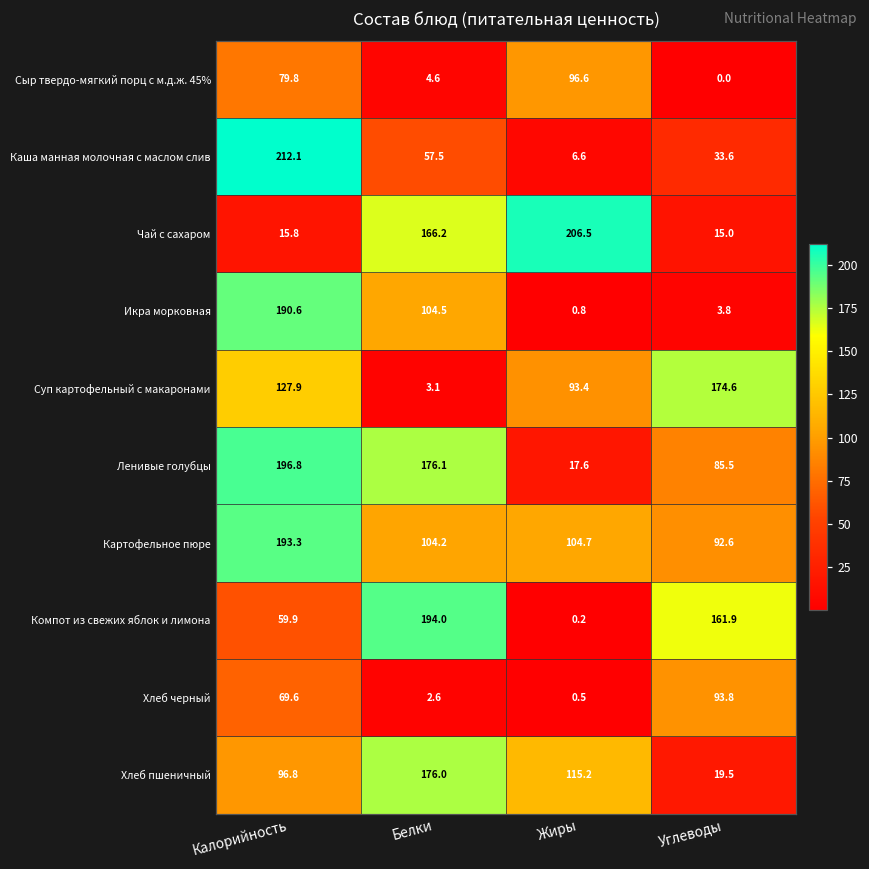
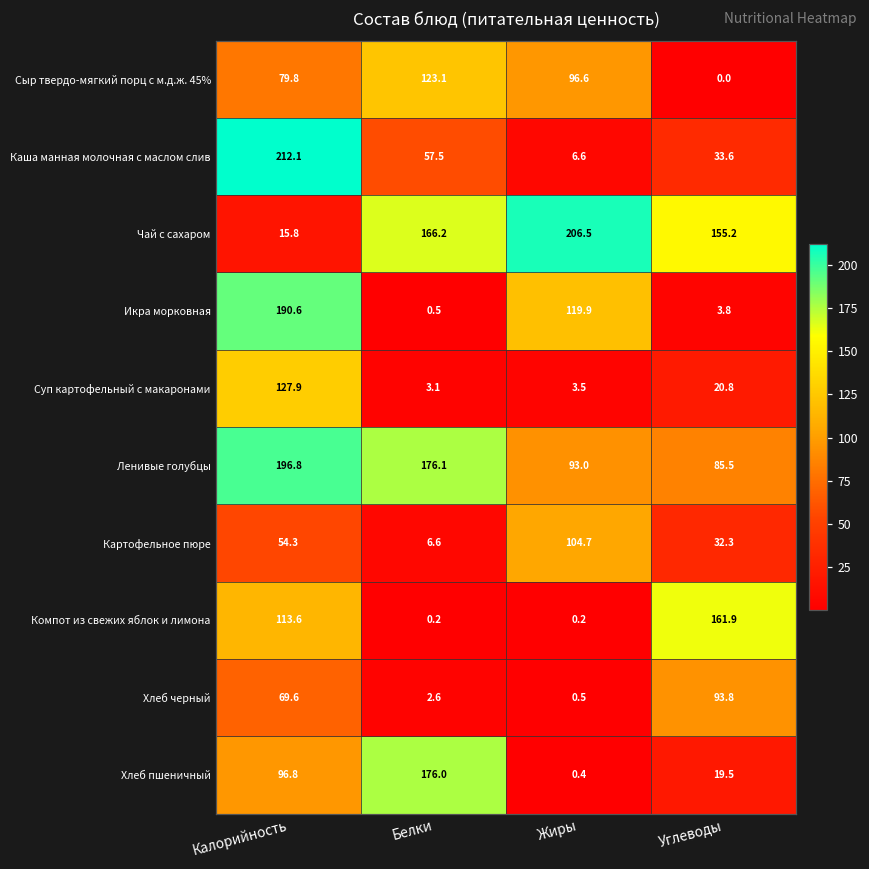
  {
    "Сыр твердо-мягкий порц с м.д.ж. 45%": {
      "Калорийность": 79.8,
-     "Белки": 4.6,
+     "Белки": 123.1,
      "Жиры": 96.6,
      "Углеводы": 0.0
    },
    "Каша манная молочная с маслом слив": {
      "Калорийность": 212.1,
      "Белки": 57.5,
      "Жиры": 6.6,
      "Углеводы": 33.6
    },
    "Чай с сахаром": {
      "Калорийность": 15.8,
      "Белки": 166.2,
      "Жиры": 206.5,
-     "Углеводы": 15.0
+     "Углеводы": 155.2
    },
    "Икра морковная": {
      "Калорийность": 190.6,
-     "Белки": 104.5,
-     "Жиры": 0.8,
+     "Белки": 0.5,
+     "Жиры": 119.9,
      "Углеводы": 3.8
    },
    "Суп картофельный с макаронами": {
      "Калорийность": 127.9,
      "Белки": 3.1,
-     "Жиры": 93.4,
-     "Углеводы": 174.6
+     "Жиры": 3.5,
+     "Углеводы": 20.8
    },
    "Ленивые голубцы": {
      "Калорийность": 196.8,
      "Белки": 176.1,
-     "Жиры": 17.6,
+     "Жиры": 93.0,
      "Углеводы": 85.5
    },
    "Картофельное пюре": {
-     "Калорийность": 193.3,
-     "Белки": 104.2,
+     "Калорийность": 54.3,
+     "Белки": 6.6,
      "Жиры": 104.7,
-     "Углеводы": 92.6
+     "Углеводы": 32.3
    },
    "Компот из свежих яблок и лимона": {
-     "Калорийность": 59.9,
-     "Белки": 194.0,
+     "Калорийность": 113.6,
+     "Белки": 0.2,
      "Жиры": 0.2,
      "Углеводы": 161.9
    },
    "Хлеб черный": {
      "Калорийность": 69.6,
      "Белки": 2.6,
      "Жиры": 0.5,
      "Углеводы": 93.8
    },
    "Хлеб пшеничный": {
      "Калорийность": 96.8,
      "Белки": 176.0,
-     "Жиры": 115.2,
+     "Жиры": 0.4,
      "Углеводы": 19.5
    }
  }
